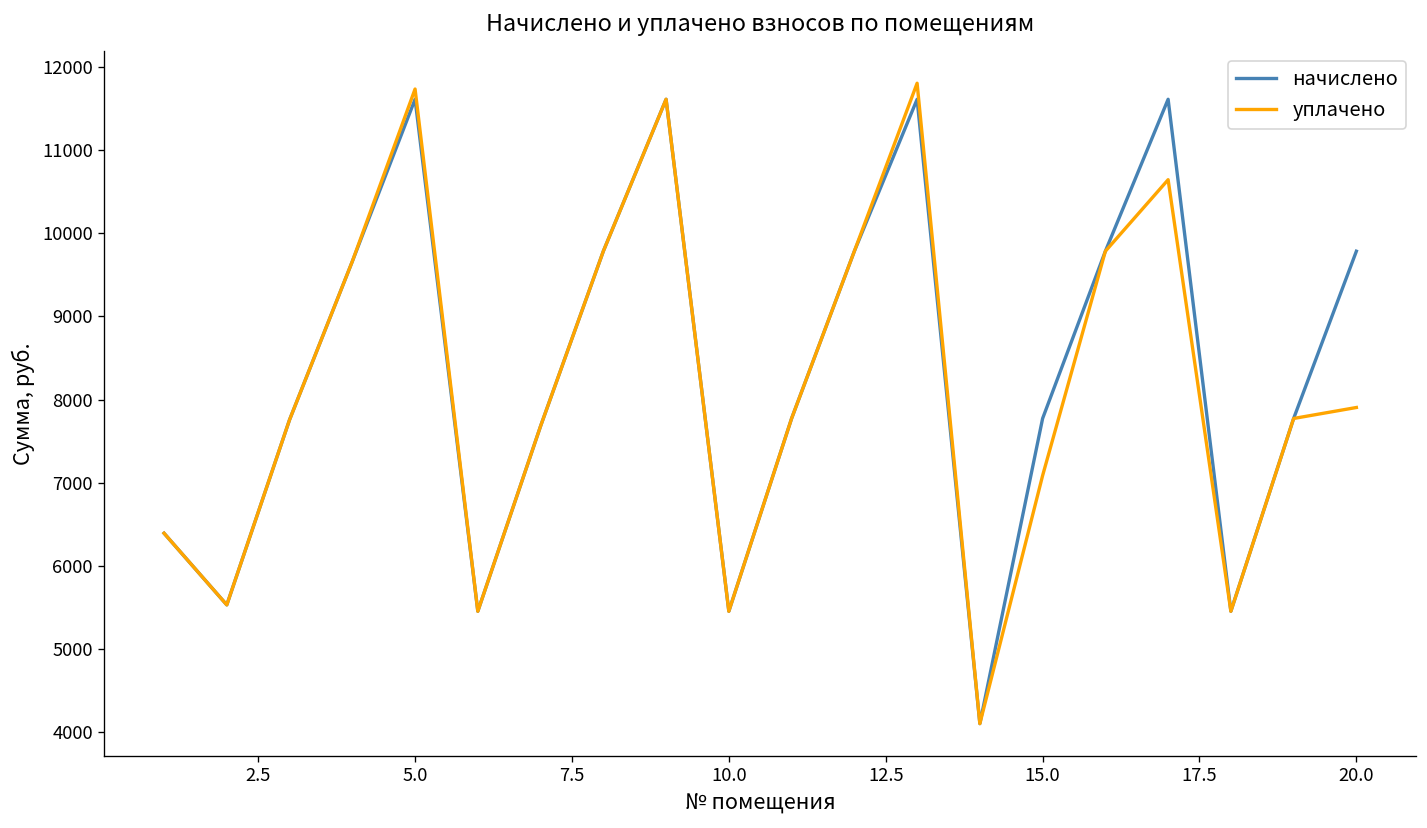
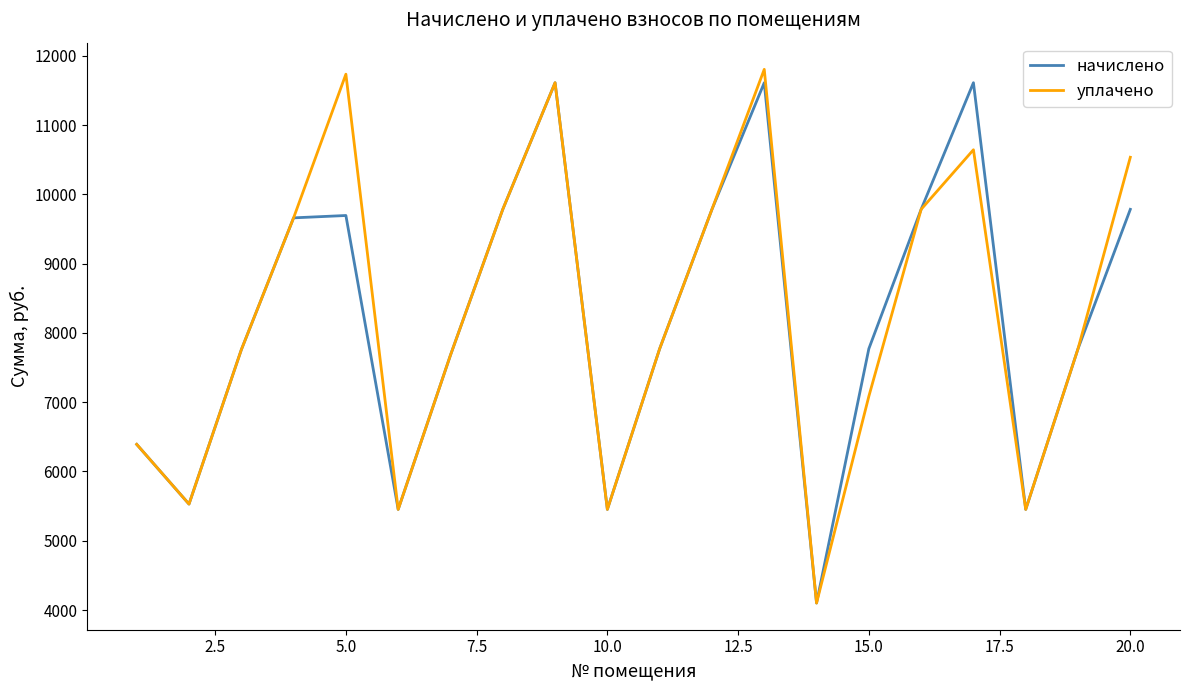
  {
    "начислено": {
-     "5.0": 11600,
+     "5.0": 9700,
      "15.0": 7800,
      "20.0": 9800
    },
    "уплачено": {
      "5.0": 11700,
      "15.0": 7100,
-     "20.0": 7900
+     "20.0": 10500
    }
  }
